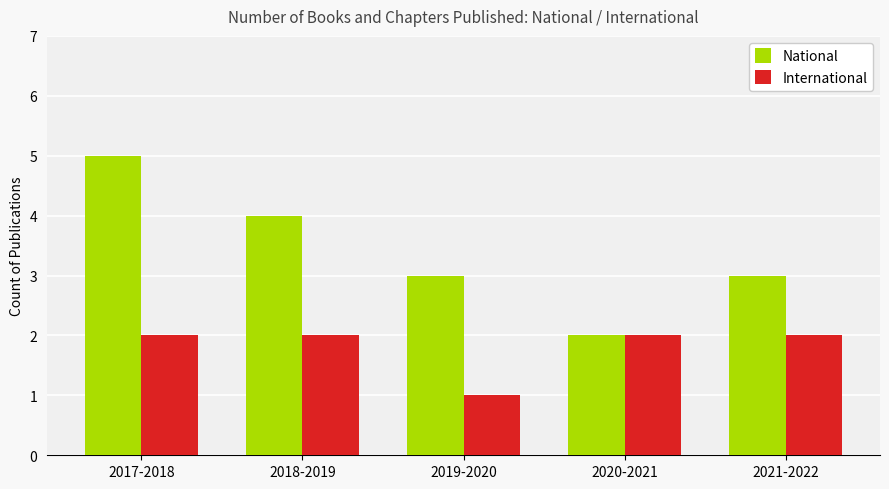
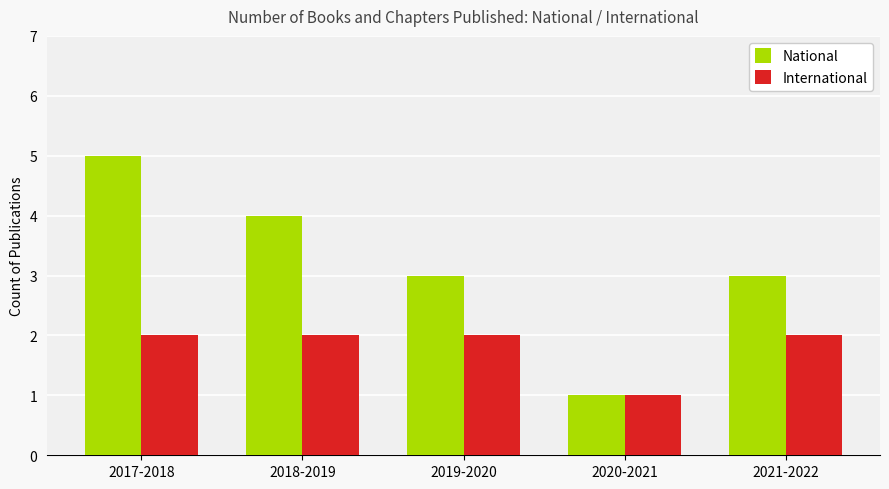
  {
    "National": {
      "2017-2018": 5,
      "2018-2019": 4,
      "2019-2020": 3,
-     "2020-2021": 2,
+     "2020-2021": 1,
      "2021-2022": 3
    },
    "International": {
      "2017-2018": 2,
      "2018-2019": 2,
-     "2019-2020": 1,
-     "2020-2021": 2,
+     "2019-2020": 2,
+     "2020-2021": 1,
      "2021-2022": 2
    }
  }
